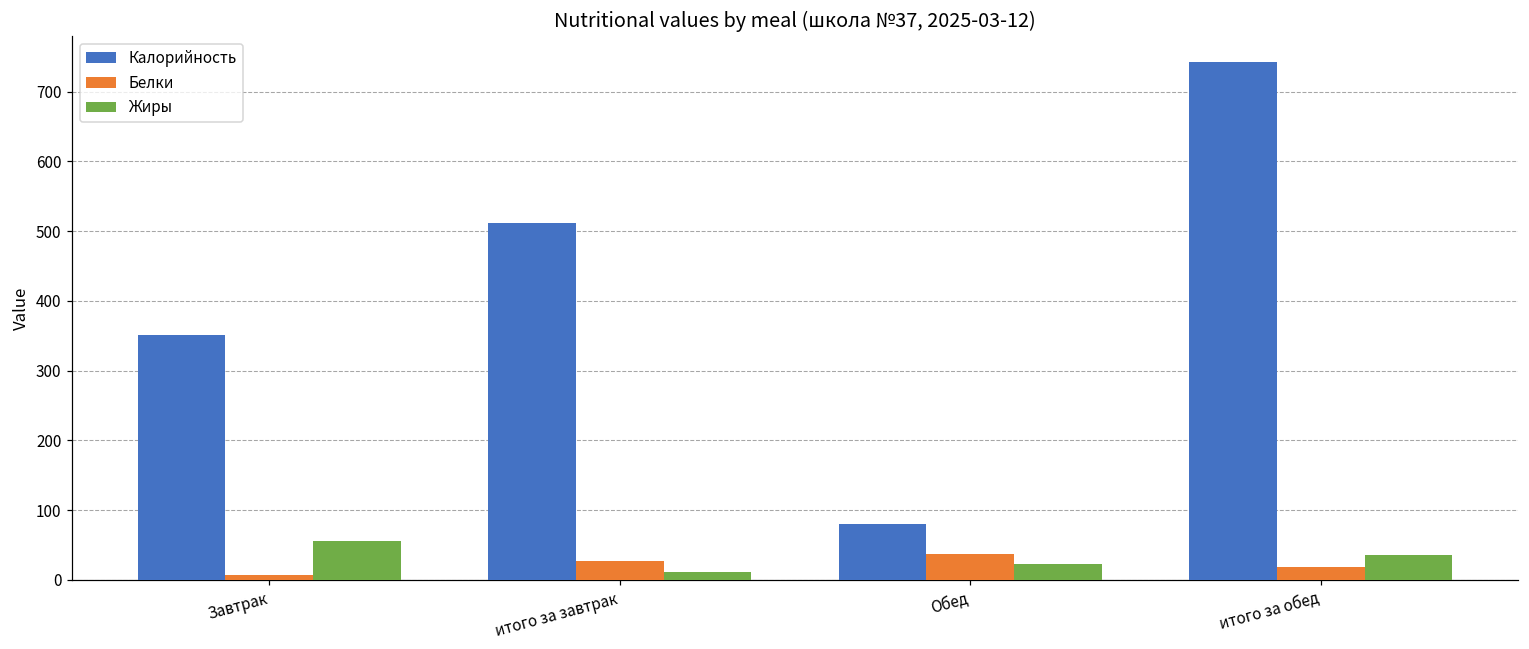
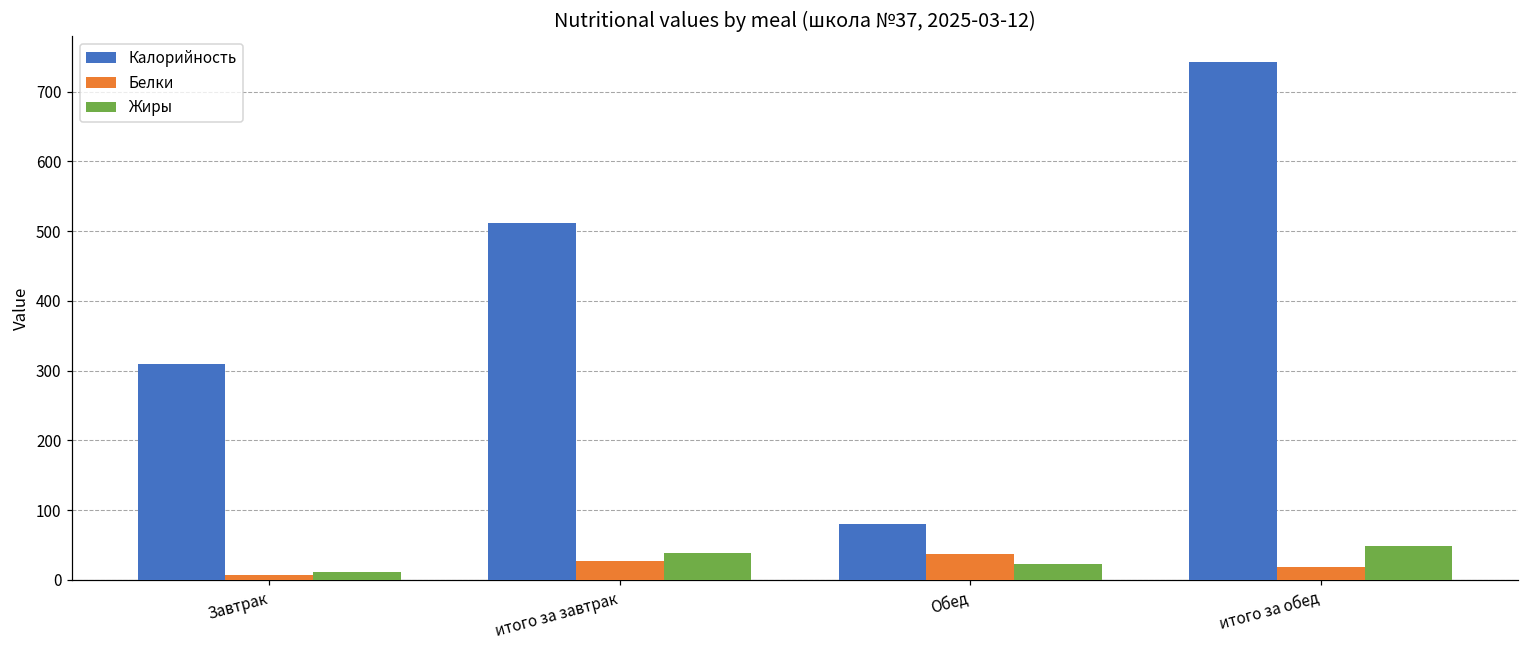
  {
    "Калорийность": {
-     "Завтрак": 350,
+     "Завтрак": 310,
      "итого за завтрак": 510,
      "Обед": 80,
      "итого за обед": 740
    },
    "Белки": {
      "Завтрак": 10,
      "итого за завтрак": 30,
      "Обед": 40,
      "итого за обед": 20
    },
    "Жиры": {
-     "Завтрак": 60,
-     "итого за завтрак": 10,
+     "Завтрак": 10,
+     "итого за завтрак": 40,
      "Обед": 20,
-     "итого за обед": 40
+     "итого за обед": 50
    }
  }
